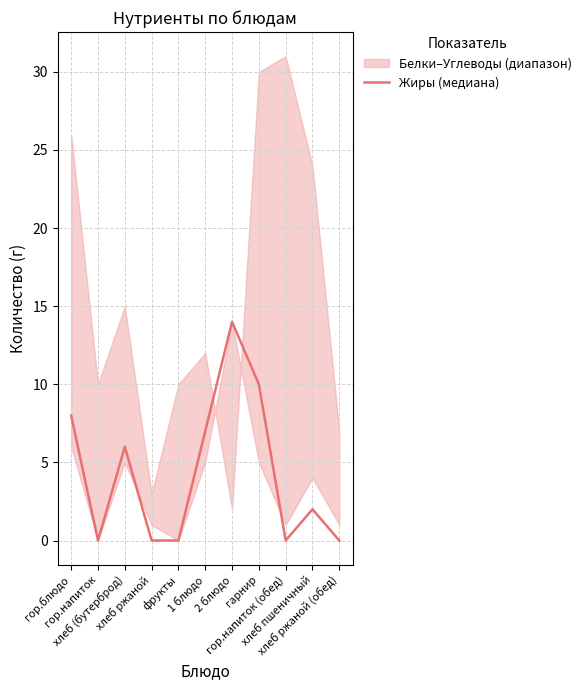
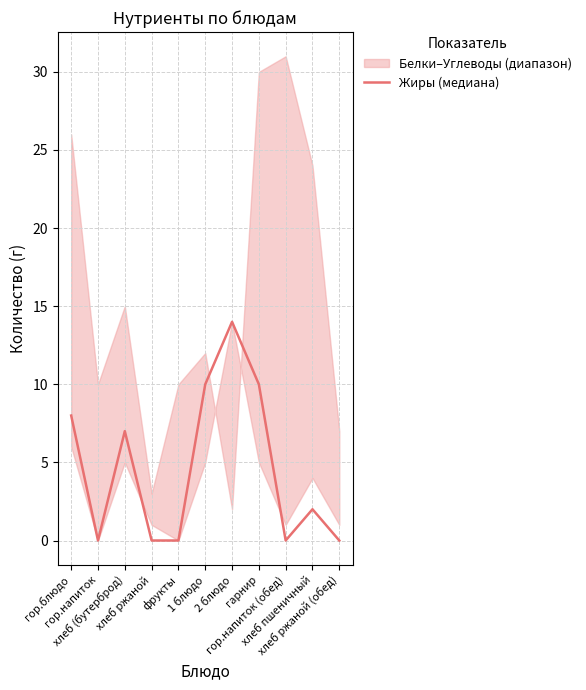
  {
    "Жиры (медиана)": {
      "гор.блюдо": 8,
      "гор.напиток": 0,
-     "хлеб (бутерброд)": 6,
+     "хлеб (бутерброд)": 7,
      "хлеб ржаной": 0,
      "фрукты": 0,
-     "1 блюдо": 7,
+     "1 блюдо": 10,
      "гарнир": 10,
      "гор.напиток (обед)": 0,
      "хлеб пшеничный": 2,
      "хлеб ржаной (обед)": 0
    }
  }
